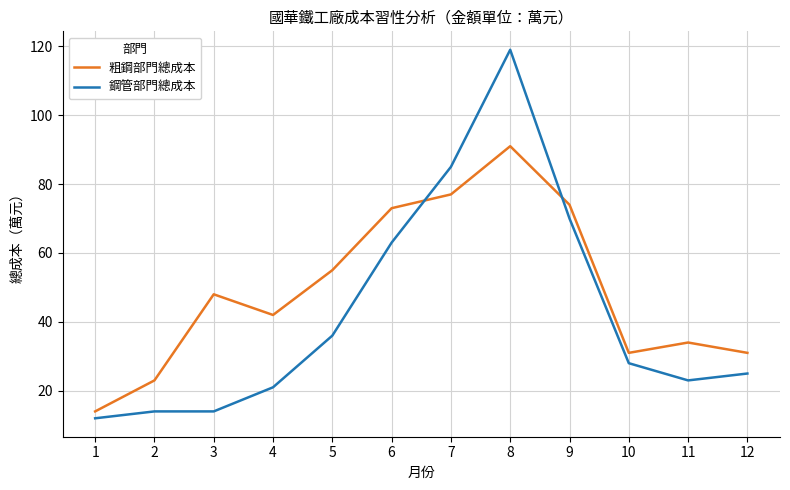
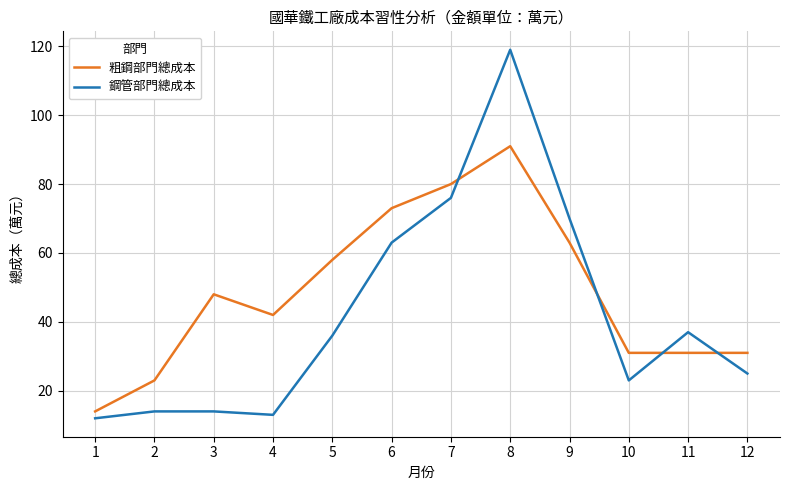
  {
    "粗鋼部門總成本": {
      "1": 14,
      "2": 23,
      "3": 48,
      "4": 42,
-     "5": 55,
+     "5": 58,
      "6": 73,
-     "7": 77,
+     "7": 80,
      "8": 91,
-     "9": 74,
+     "9": 63,
      "10": 31,
-     "11": 34,
+     "11": 31,
      "12": 31
    },
    "鋼管部門總成本": {
      "1": 12,
      "2": 14,
      "3": 14,
-     "4": 21,
+     "4": 13,
      "5": 36,
      "6": 63,
-     "7": 85,
+     "7": 76,
      "8": 119,
      "9": 70,
-     "10": 28,
-     "11": 23,
+     "10": 23,
+     "11": 37,
      "12": 25
    }
  }
